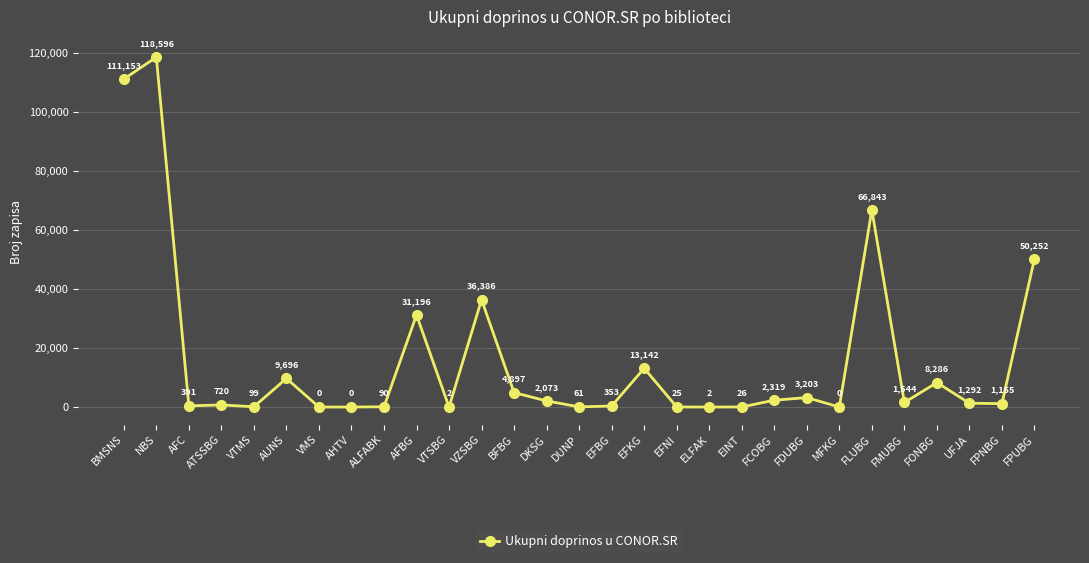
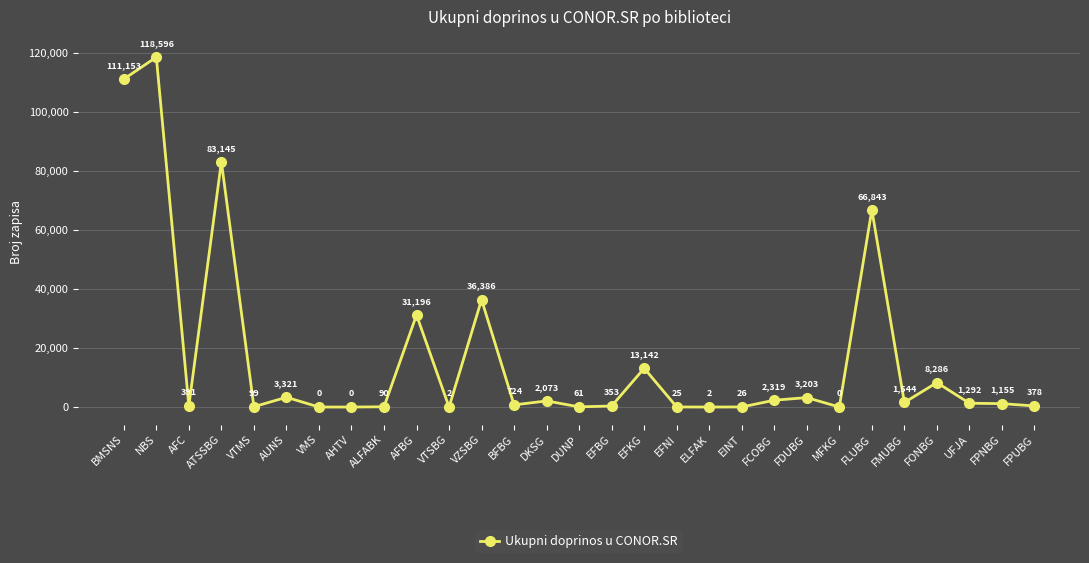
  {
    "BMSNS": "111,153",
    "NBS": "118,596",
    "AFC": "391",
-   "ATSSBG": "720",
+   "ATSSBG": "83,145",
    "VTMS": "99",
-   "AUNS": "9,696",
+   "AUNS": "3,321",
    "VMS": "0",
    "AHTV": "0",
    "ALFABK": "90",
    "AFBG": "31,196",
    "VTSBG": "2",
    "VZSBG": "36,386",
-   "BFBG": "4,897",
+   "BFBG": "724",
    "DKSG": "2,073",
    "DUNP": "61",
    "EFBG": "353",
    "EFKG": "13,142",
    "EFNI": "25",
    "ELFAK": "2",
    "EINT": "26",
    "FCOBG": "2,319",
    "FDUBG": "3,203",
    "MFKG": "0",
    "FLUBG": "66,843",
    "FMUBG": "1,544",
    "FONBG": "8,286",
    "UFJA": "1,292",
    "FPNBG": "1,155",
-   "FPUBG": "50,252"
+   "FPUBG": "378"
  }
